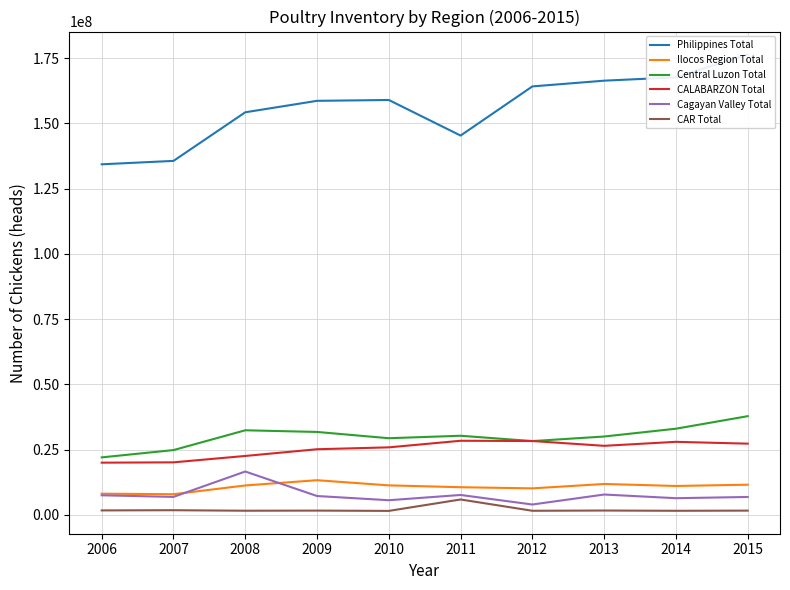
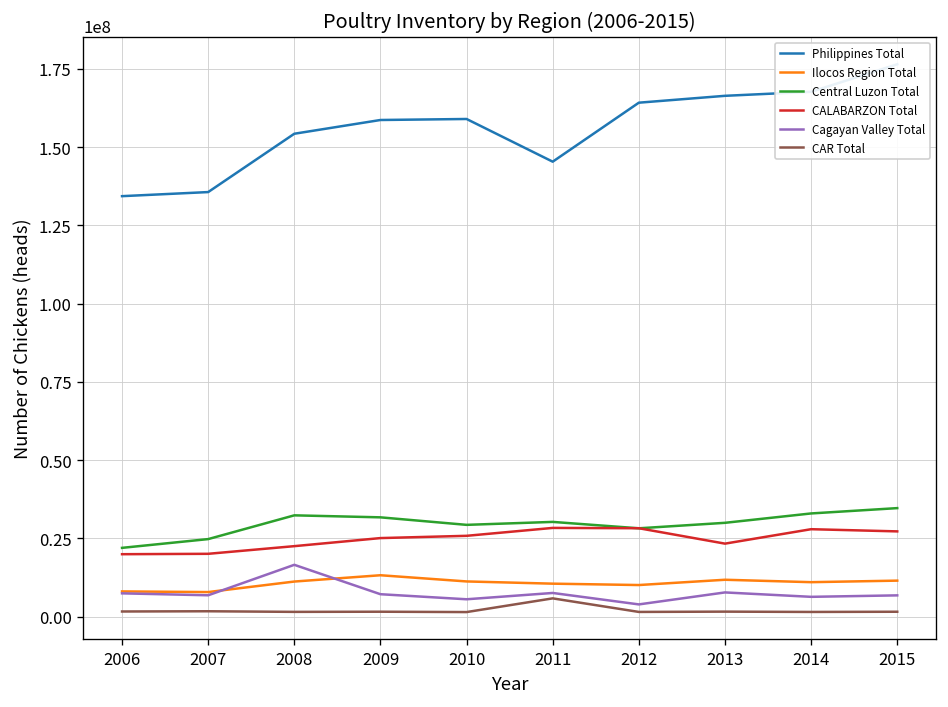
  {
    "Philippines Total": {
      "2006": 134000000,
      "2007": 136000000,
      "2008": 154000000,
      "2009": 159000000,
      "2010": 159000000,
      "2011": 145000000,
      "2012": 164000000,
      "2013": 166000000
    },
    "Ilocos Region Total": {
      "2007": 8000000,
      "2008": 11000000,
      "2009": 13000000,
      "2010": 11000000,
      "2011": 11000000,
      "2012": 10000000,
      "2013": 12000000,
      "2014": 11000000,
      "2015": 12000000
    },
    "Central Luzon Total": {
      "2006": 22000000,
      "2007": 25000000,
      "2008": 32000000,
      "2009": 32000000,
      "2010": 29000000,
      "2011": 30000000,
      "2013": 30000000,
      "2014": 33000000,
-     "2015": 38000000
+     "2015": 35000000
    },
    "CALABARZON Total": {
      "2006": 20000000,
      "2007": 20000000,
      "2008": 23000000,
      "2009": 25000000,
      "2010": 26000000,
      "2011": 28000000,
-     "2013": 26000000,
+     "2013": 23000000,
      "2014": 28000000,
      "2015": 27000000
    },
    "Cagayan Valley Total": {
      "2007": 7000000,
      "2008": 17000000,
      "2009": 7000000,
      "2010": 6000000,
      "2011": 8000000,
      "2012": 4000000,
      "2013": 8000000,
      "2014": 6000000,
      "2015": 7000000
    },
    "CAR Total": {
      "2006": 2000000,
      "2007": 2000000,
      "2008": 2000000,
      "2009": 2000000,
      "2010": 1000000,
      "2011": 6000000,
      "2012": 2000000,
      "2013": 2000000,
      "2014": 2000000,
      "2015": 2000000
    }
  }
